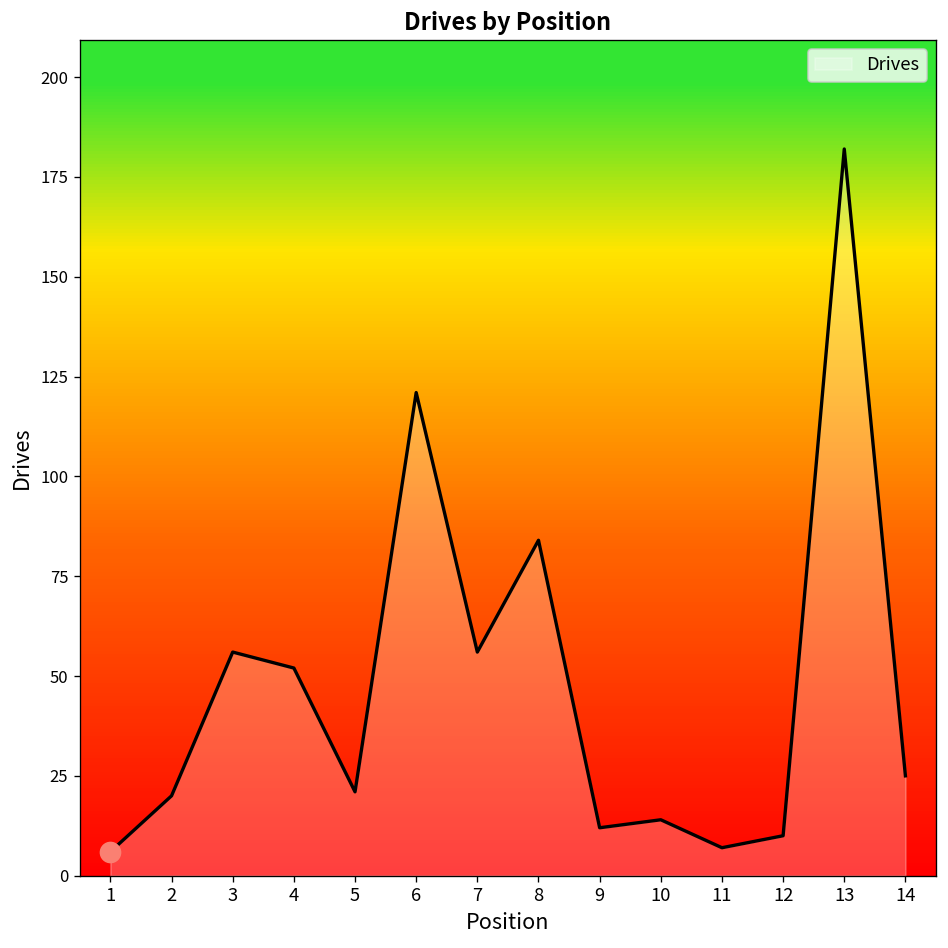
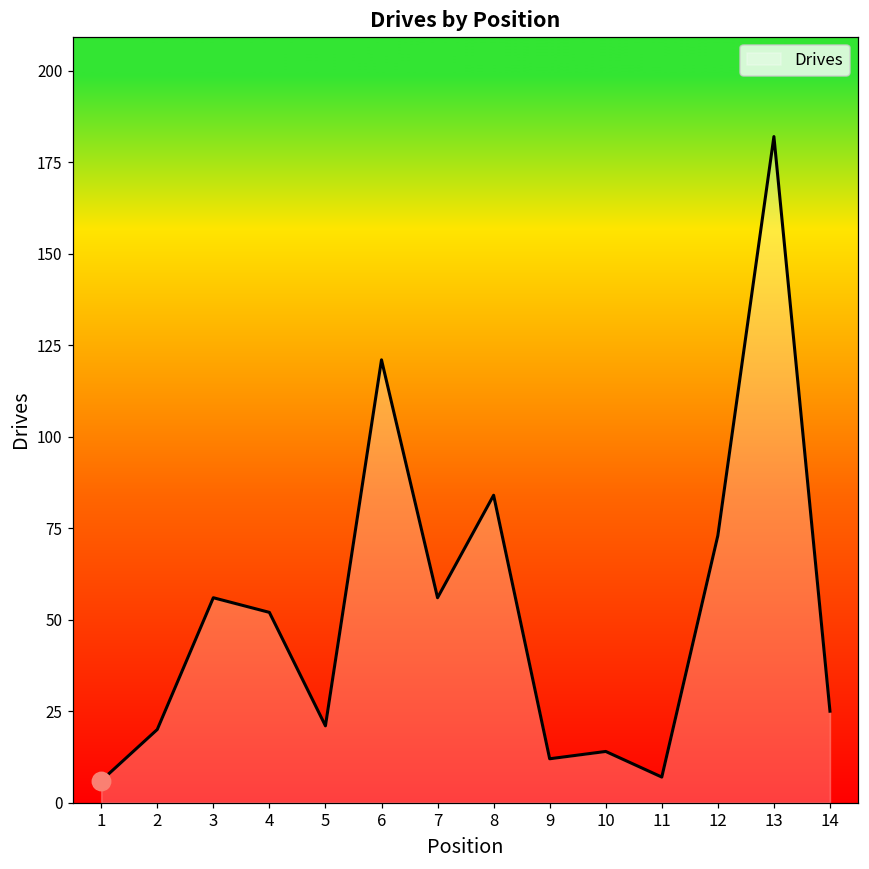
  {
    "Drives": {
      "2": 20,
      "3": 56,
      "4": 52,
      "5": 21,
      "6": 121,
      "7": 56,
      "8": 84,
      "9": 12,
      "10": 14,
      "11": 7,
-     "12": 10,
+     "12": 73,
      "13": 182,
      "14": 25
    }
  }
